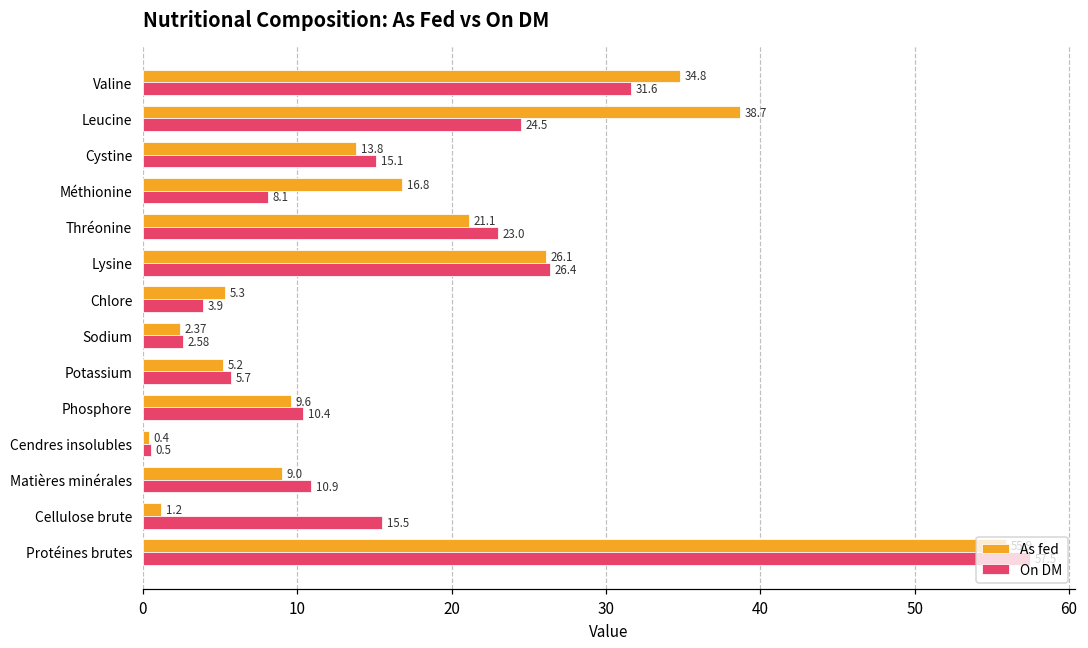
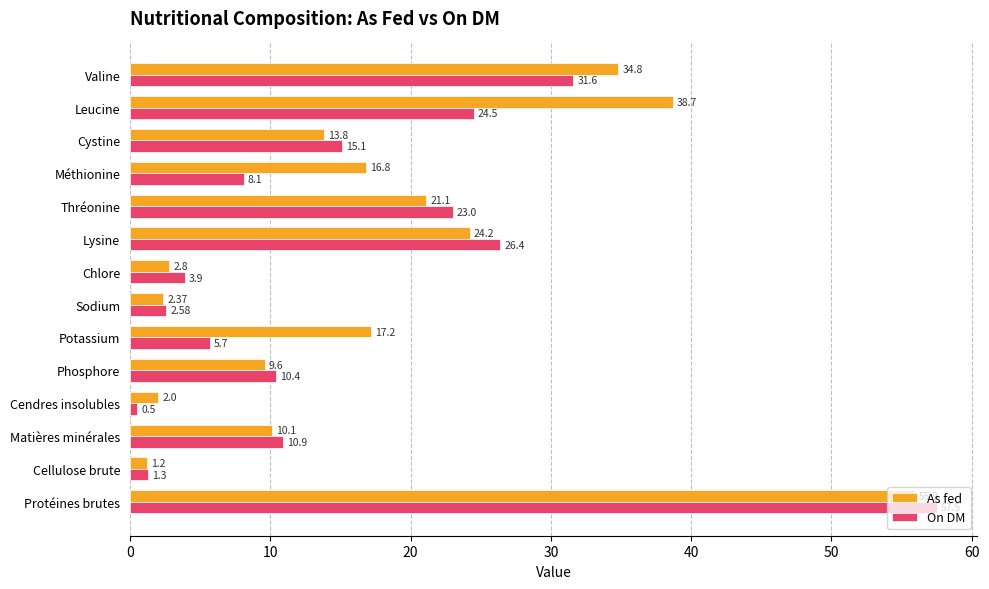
  {
    "As fed": {
      "Valine": 34.8,
      "Leucine": 38.7,
      "Cystine": 13.8,
      "Méthionine": 16.8,
      "Thréonine": 21.1,
-     "Lysine": 26.1,
-     "Chlore": 5.3,
+     "Lysine": 24.2,
+     "Chlore": 2.8,
      "Sodium": 2.37,
-     "Potassium": 5.2,
+     "Potassium": 17.2,
      "Phosphore": 9.6,
-     "Cendres insolubles": 0.4,
-     "Matières minérales": 9.0,
+     "Cendres insolubles": 2.0,
+     "Matières minérales": 10.1,
      "Cellulose brute": 1.2
    },
    "On DM": {
      "Valine": 31.6,
      "Leucine": 24.5,
      "Cystine": 15.1,
      "Méthionine": 8.1,
      "Thréonine": 23.0,
      "Lysine": 26.4,
      "Chlore": 3.9,
      "Sodium": 2.58,
      "Potassium": 5.7,
      "Phosphore": 10.4,
      "Cendres insolubles": 0.5,
      "Matières minérales": 10.9,
-     "Cellulose brute": 15.5
+     "Cellulose brute": 1.3
    }
  }
